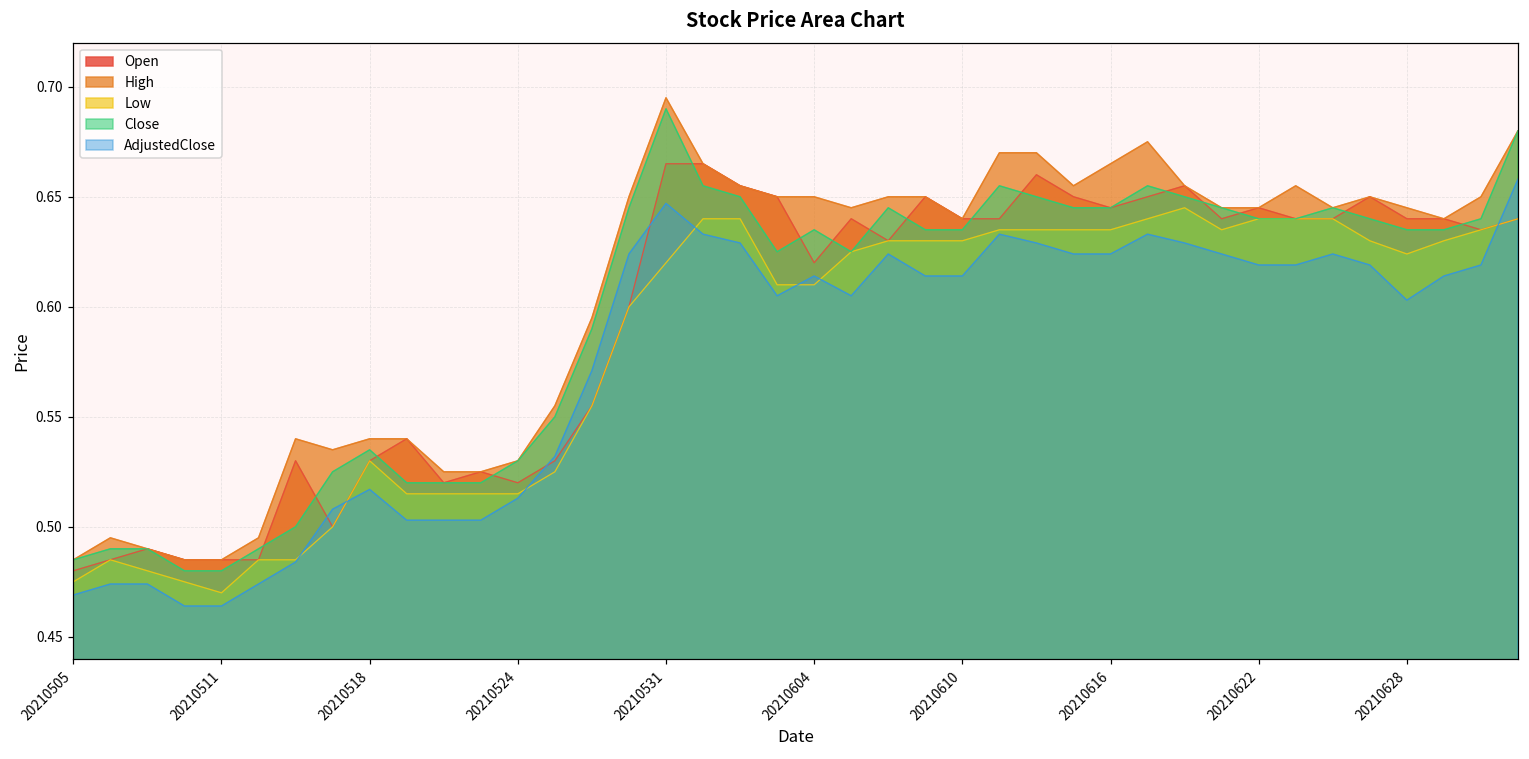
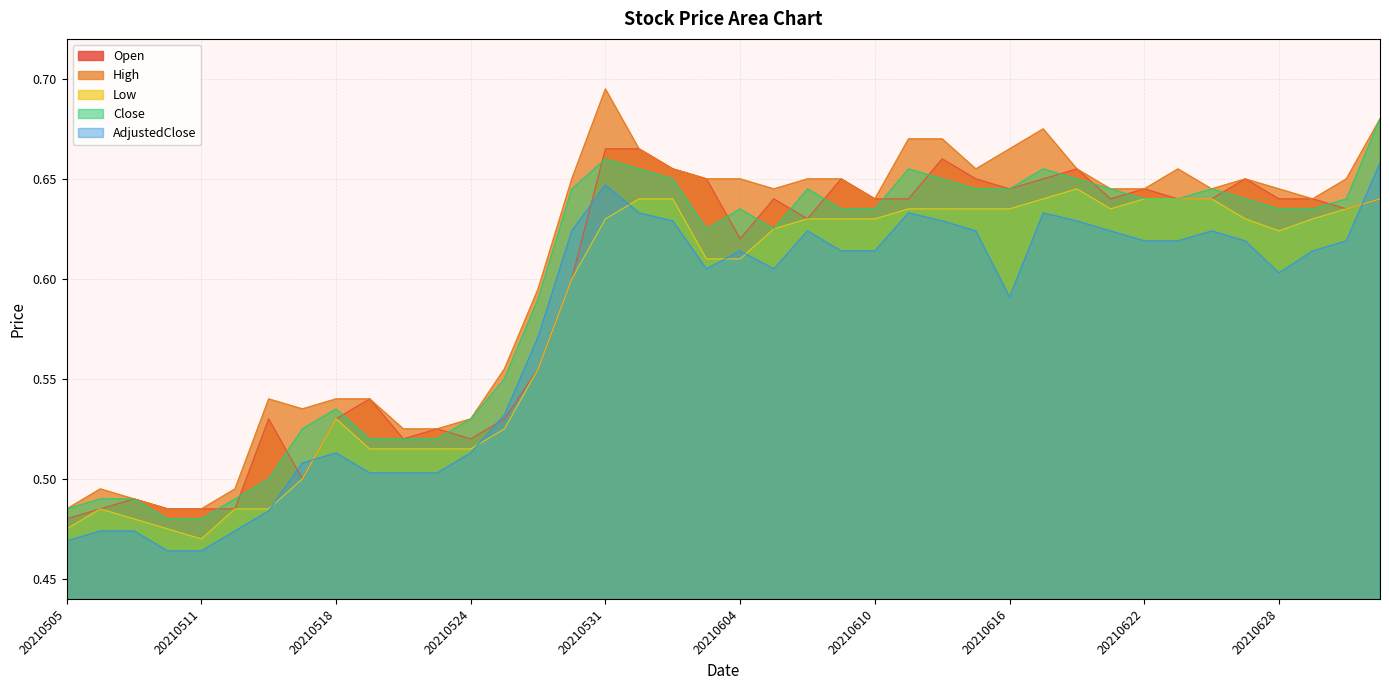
  {
    "Low": {
      "20210505": 0.475,
      "20210511": 0.47,
      "20210524": 0.515,
-     "20210531": 0.62,
+     "20210531": 0.63,
      "20210604": 0.61,
      "20210610": 0.63,
      "20210616": 0.635,
      "20210628": 0.624
    },
    "Close": {
      "20210511": 0.48,
      "20210518": 0.535,
-     "20210531": 0.69,
+     "20210531": 0.66,
      "20210604": 0.635,
      "20210610": 0.635,
      "20210628": 0.635
    },
    "AdjustedClose": {
      "20210505": 0.469,
      "20210511": 0.464,
-     "20210518": 0.517,
+     "20210518": 0.513,
      "20210524": 0.513,
      "20210531": 0.647,
      "20210604": 0.614,
      "20210610": 0.614,
-     "20210616": 0.624,
+     "20210616": 0.591,
      "20210622": 0.619,
      "20210628": 0.603
    }
  }
